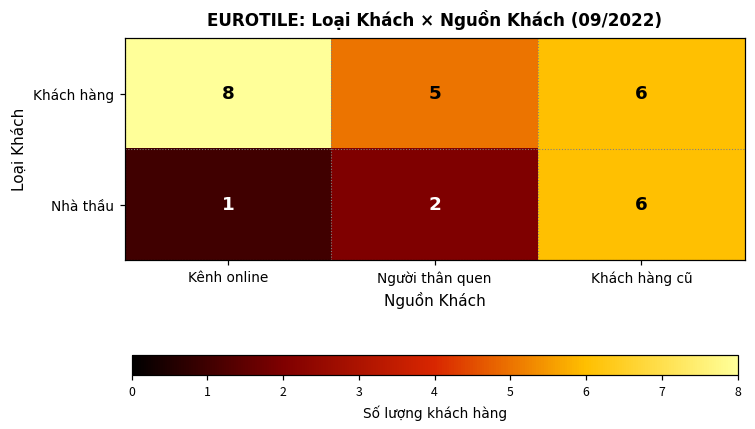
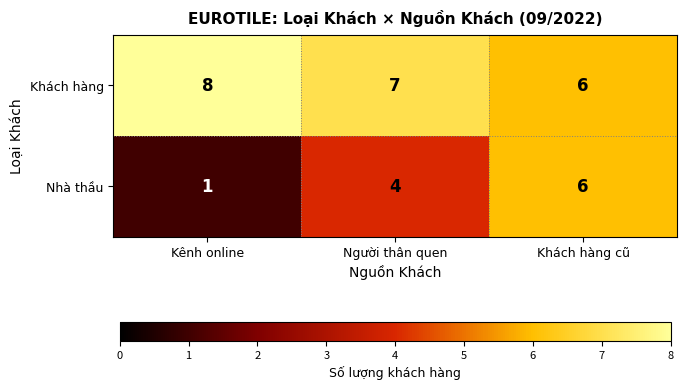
  {
    "Khách hàng": {
      "Kênh online": 8,
-     "Người thân quen": 5,
+     "Người thân quen": 7,
      "Khách hàng cũ": 6
    },
    "Nhà thầu": {
      "Kênh online": 1,
-     "Người thân quen": 2,
+     "Người thân quen": 4,
      "Khách hàng cũ": 6
    }
  }
